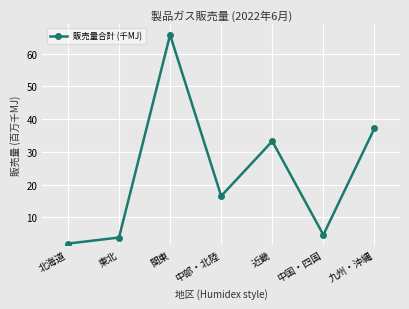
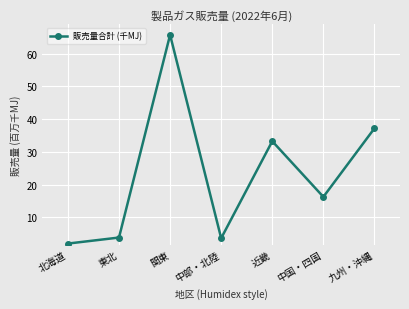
  {
    "北海道": 2,
    "東北": 4,
    "関東": 66,
-   "中部・北陸": 17,
+   "中部・北陸": 4,
    "近畿": 33,
-   "中国・四国": 5,
+   "中国・四国": 16,
    "九州・沖縄": 37
  }
